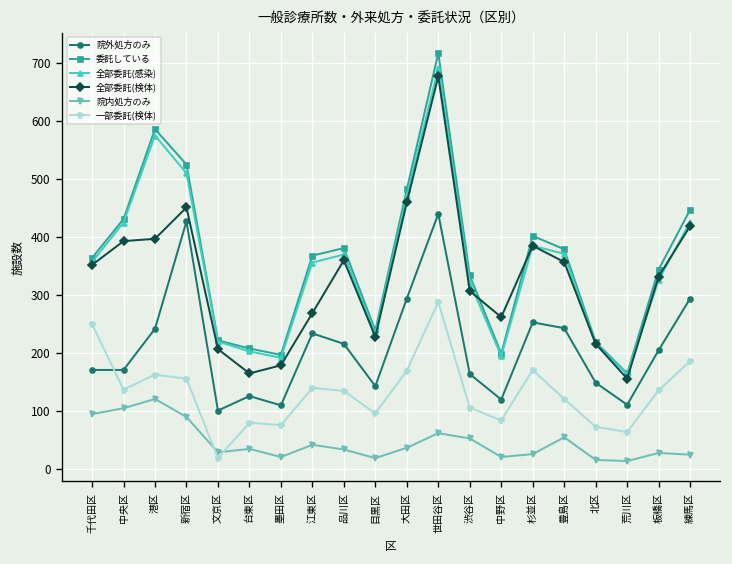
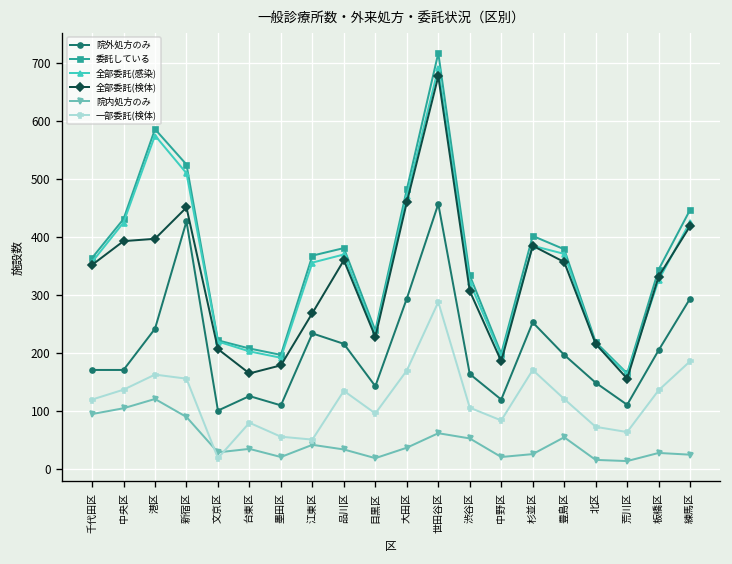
  {
    "院外処方のみ": {
      "千代田区": 170,
      "中央区": 170,
      "港区": 240,
      "新宿区": 430,
      "文京区": 100,
      "台東区": 130,
      "墨田区": 110,
      "江東区": 230,
      "品川区": 220,
      "目黒区": 140,
      "大田区": 290,
-     "世田谷区": 440,
+     "世田谷区": 460,
      "渋谷区": 160,
      "中野区": 120,
      "杉並区": 250,
-     "豊島区": 240,
+     "豊島区": 200,
      "北区": 150,
      "荒川区": 110,
      "板橋区": 210,
      "練馬区": 290
    },
    "全部委託(検体)": {
      "中央区": 390,
      "港区": 400,
      "新宿区": 450,
      "文京区": 210,
      "台東区": 170,
      "墨田区": 180,
      "江東区": 270,
      "品川区": 360,
      "大田区": 460,
      "世田谷区": 680,
      "渋谷区": 310,
-     "中野区": 260,
+     "中野区": 190,
      "豊島区": 360,
      "荒川区": 160,
      "板橋区": 330,
      "練馬区": 420
    },
    "一部委託(検体)": {
-     "千代田区": 250,
+     "千代田区": 120,
      "中央区": 140,
      "港区": 160,
      "新宿区": 160,
      "文京区": 20,
      "台東区": 80,
-     "墨田区": 80,
-     "江東区": 140,
+     "墨田区": 60,
+     "江東区": 50,
      "品川区": 140,
      "目黒区": 100,
      "大田区": 170,
      "世田谷区": 290,
      "渋谷区": 110,
      "中野区": 80,
      "杉並区": 170,
      "豊島区": 120,
      "北区": 70,
      "荒川区": 60,
      "板橋区": 140,
      "練馬区": 190
    }
  }
